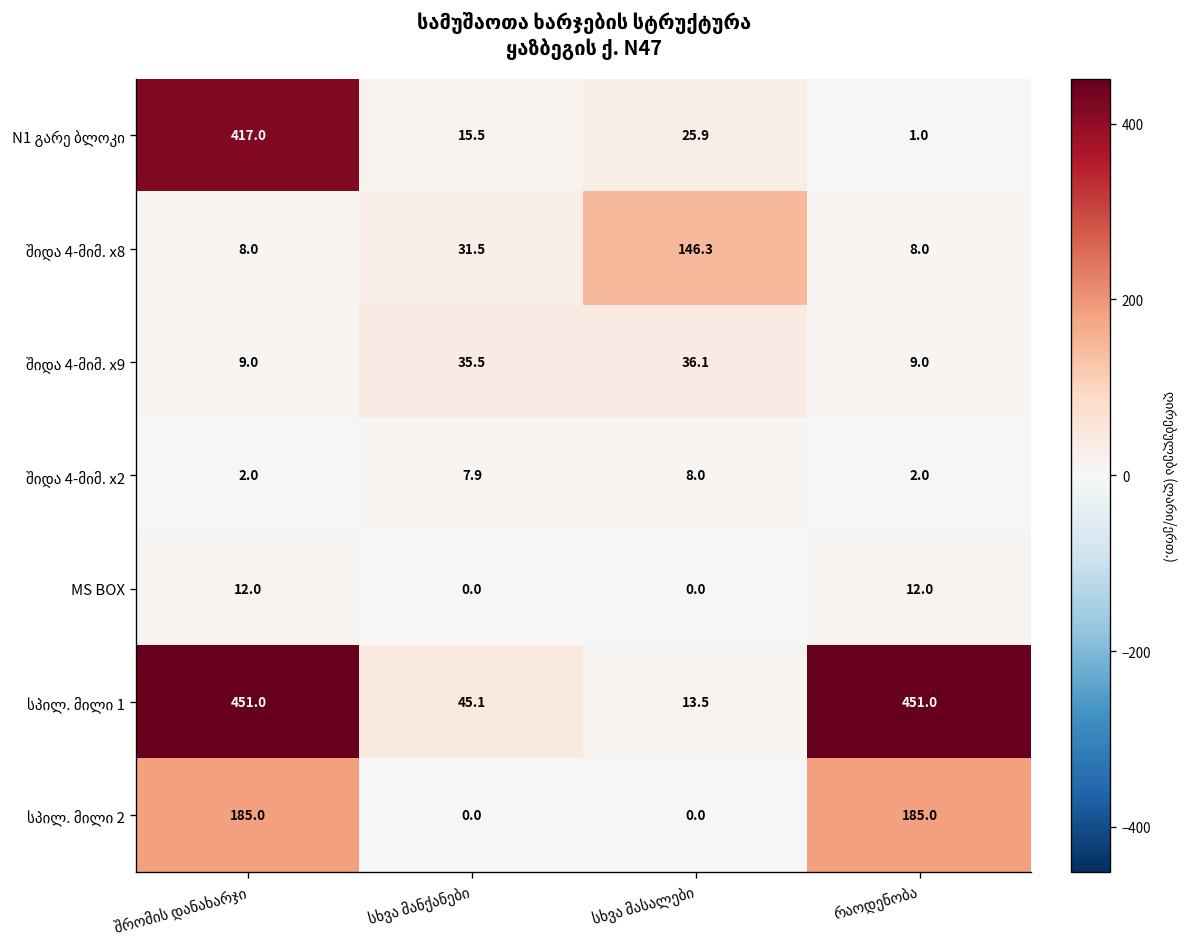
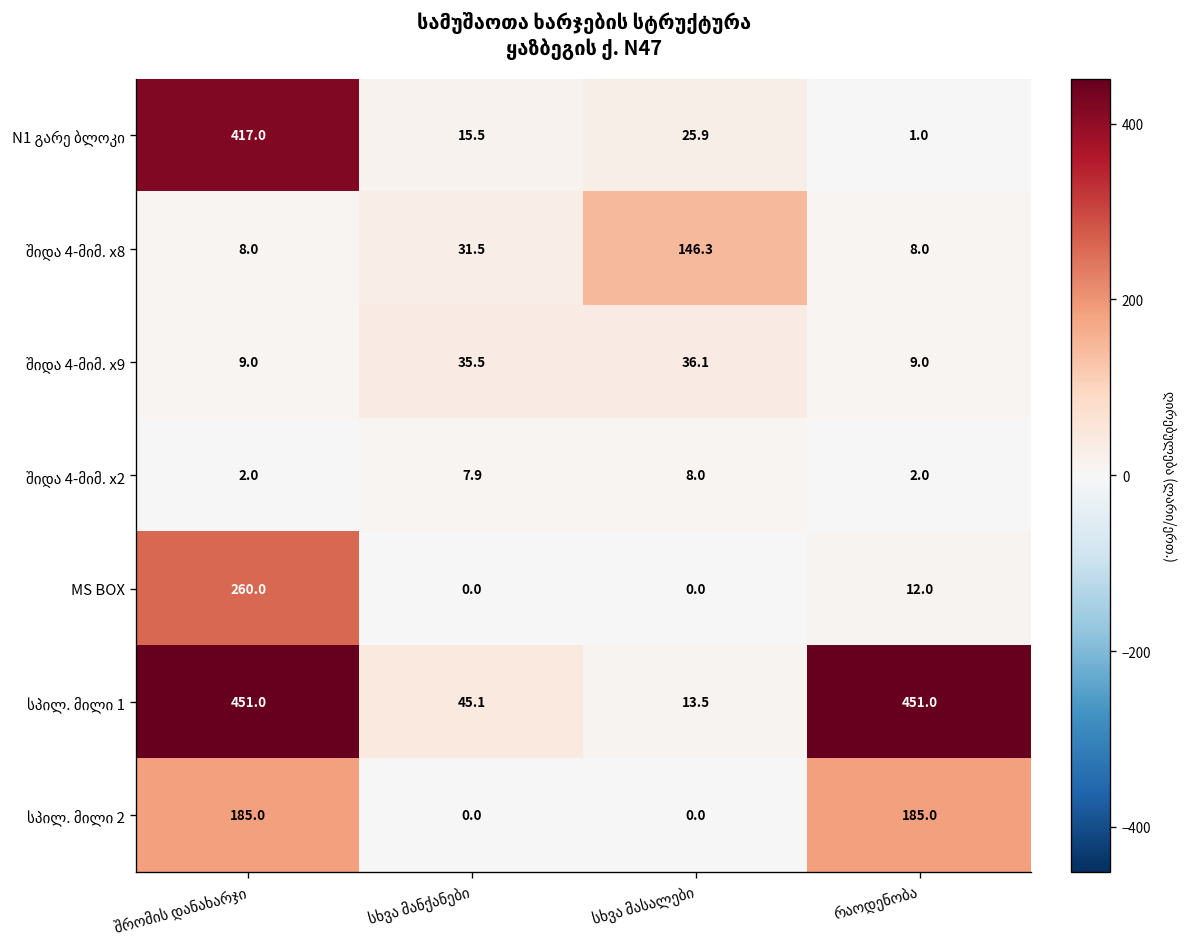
  {
    "N1 გარე ბლოკი": {
      "შრომის დანახარჯი": 417.0,
      "სხვა მანქანები": 15.5,
      "სხვა მასალები": 25.9,
      "რაოდენობა": 1.0
    },
    "შიდა 4-მიმ. x8": {
      "შრომის დანახარჯი": 8.0,
      "სხვა მანქანები": 31.5,
      "სხვა მასალები": 146.3,
      "რაოდენობა": 8.0
    },
    "შიდა 4-მიმ. x9": {
      "შრომის დანახარჯი": 9.0,
      "სხვა მანქანები": 35.5,
      "სხვა მასალები": 36.1,
      "რაოდენობა": 9.0
    },
    "შიდა 4-მიმ. x2": {
      "შრომის დანახარჯი": 2.0,
      "სხვა მანქანები": 7.9,
      "სხვა მასალები": 8.0,
      "რაოდენობა": 2.0
    },
    "MS BOX": {
-     "შრომის დანახარჯი": 12.0,
+     "შრომის დანახარჯი": 260.0,
      "სხვა მანქანები": 0.0,
      "სხვა მასალები": 0.0,
      "რაოდენობა": 12.0
    },
    "სპილ. მილი 1": {
      "შრომის დანახარჯი": 451.0,
      "სხვა მანქანები": 45.1,
      "სხვა მასალები": 13.5,
      "რაოდენობა": 451.0
    },
    "სპილ. მილი 2": {
      "შრომის დანახარჯი": 185.0,
      "სხვა მანქანები": 0.0,
      "სხვა მასალები": 0.0,
      "რაოდენობა": 185.0
    }
  }
